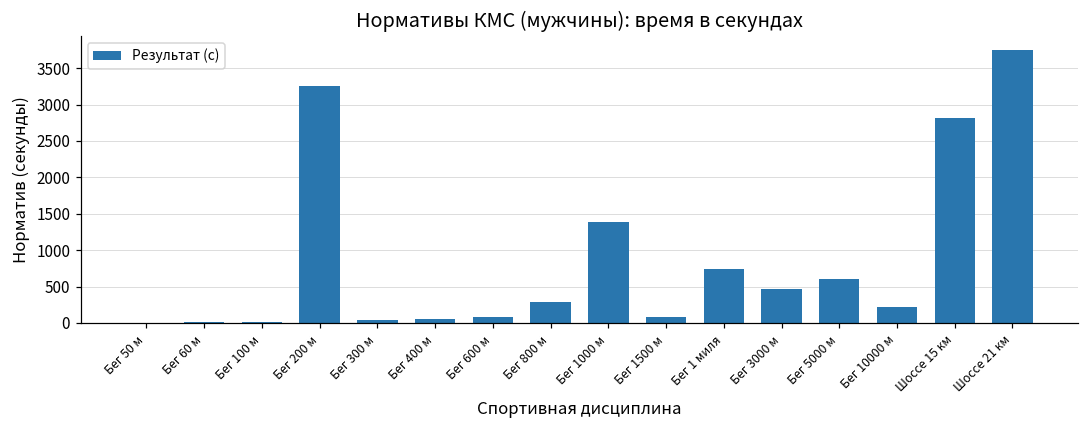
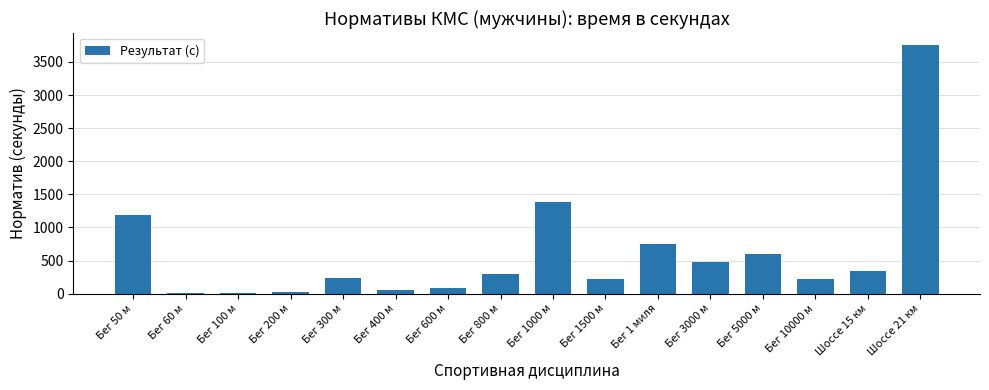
  {
-   "Бег 50 м": 0,
-   "Бег 200 м": 3200,
-   "Бег 300 м": 0,
+   "Бег 50 м": 1200,
+   "Бег 200 м": 0,
+   "Бег 300 м": 200,
    "Бег 400 м": 0,
    "Бег 600 м": 100,
    "Бег 800 м": 300,
    "Бег 1000 м": 1400,
-   "Бег 1500 м": 100,
+   "Бег 1500 м": 200,
    "Бег 1 миля": 700,
    "Бег 3000 м": 500,
    "Бег 5000 м": 600,
    "Бег 10000 м": 200,
-   "Шоссе 15 км": 2800,
+   "Шоссе 15 км": 300,
    "Шоссе 21 км": 3800
  }
